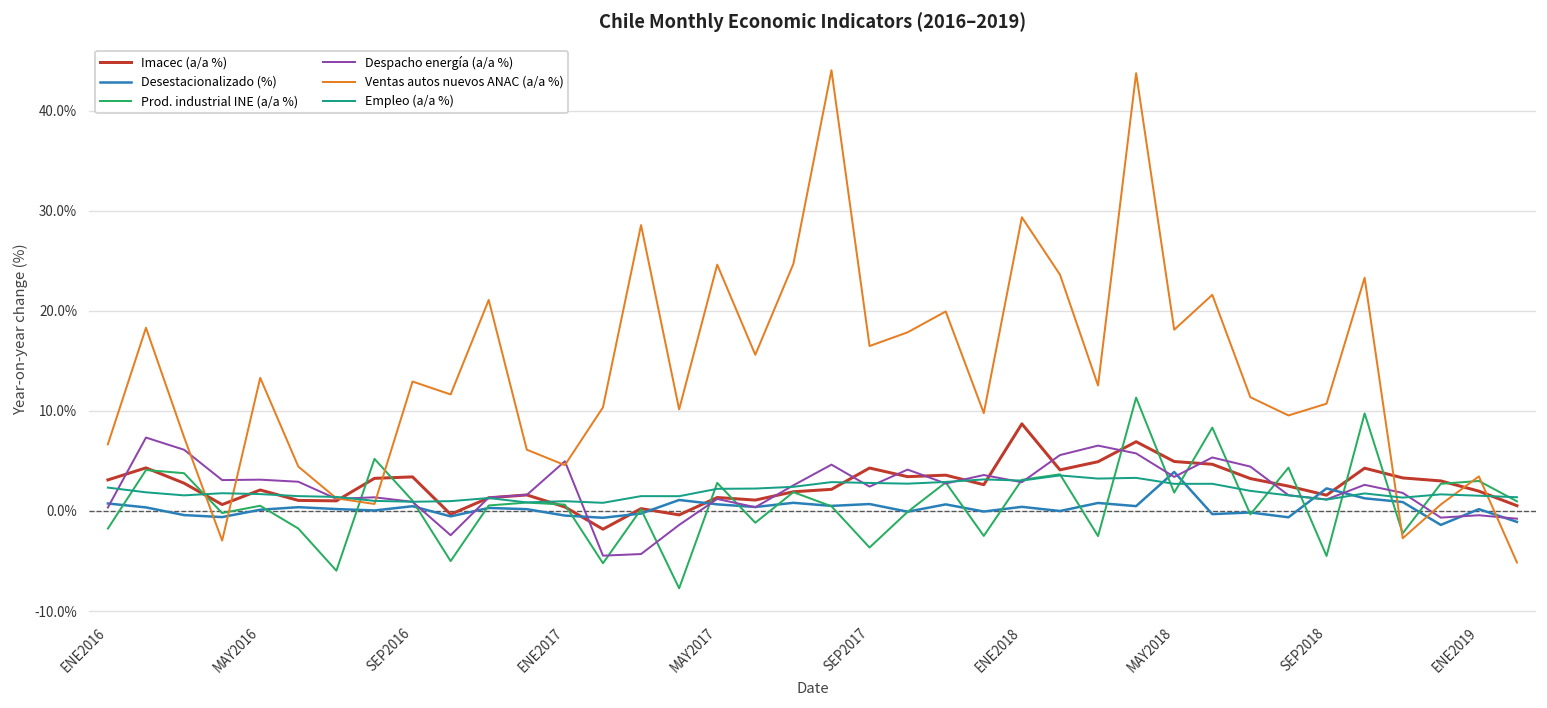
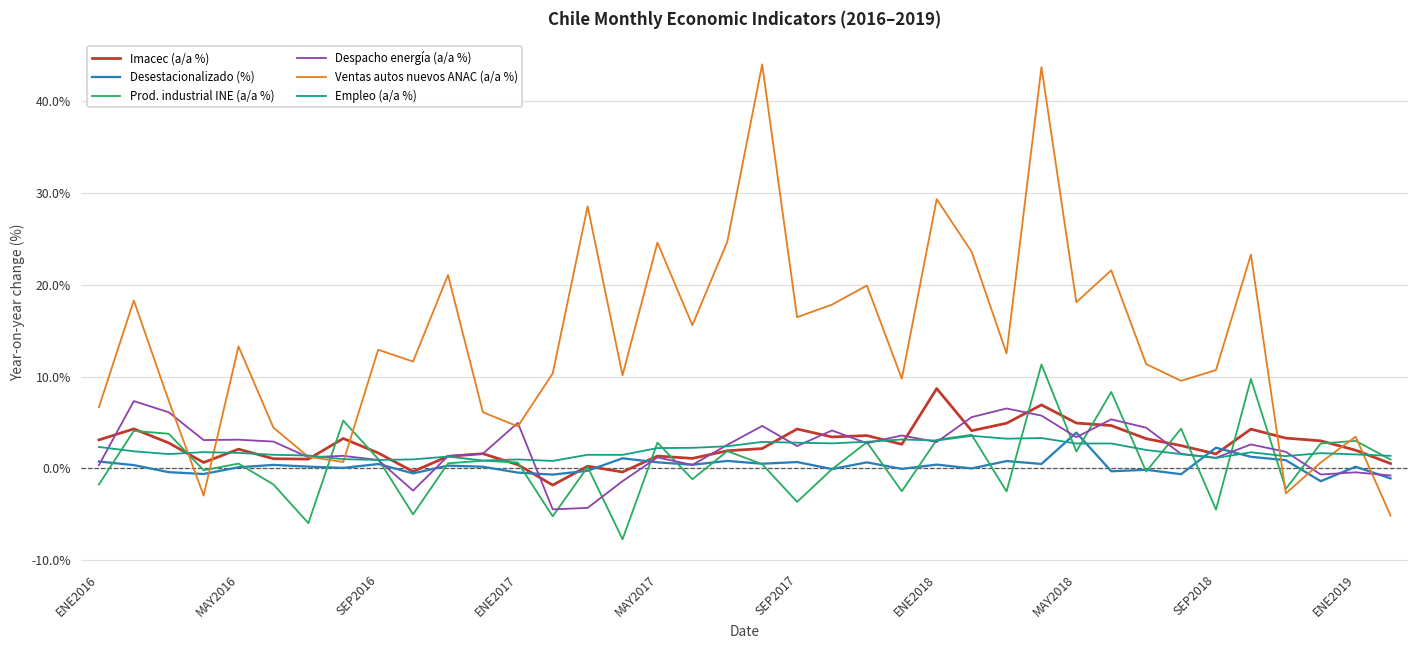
  {
    "Imacec (a/a %)": {
      "ENE2016": "3%",
      "MAY2016": "2%",
-     "SEP2016": "3%",
+     "SEP2016": "2%",
      "SEP2017": "4%",
      "ENE2018": "9%",
      "MAY2018": "5%",
      "SEP2018": "2%",
      "ENE2019": "2%"
    },
    "Desestacionalizado (%)": {
      "ENE2016": "1%",
      "MAY2016": "0%",
      "SEP2016": "0%",
      "ENE2017": "0%",
      "MAY2017": "1%",
      "SEP2017": "1%",
      "ENE2018": "0%",
      "MAY2018": "4%",
      "SEP2018": "2%",
      "ENE2019": "0%"
    },
    "Despacho energía (a/a %)": {
      "ENE2016": "0%",
      "MAY2016": "3%",
      "ENE2017": "5%",
      "SEP2017": "2%",
      "MAY2018": "3%",
      "ENE2019": "0%"
    },
    "Ventas autos nuevos ANAC (a/a %)": {
      "ENE2016": "7%",
      "MAY2016": "13%",
      "SEP2016": "13%",
      "ENE2017": "5%",
      "MAY2017": "25%",
      "SEP2017": "16%",
      "ENE2018": "29%",
      "MAY2018": "18%",
      "SEP2018": "11%",
      "ENE2019": "3%"
    }
  }
